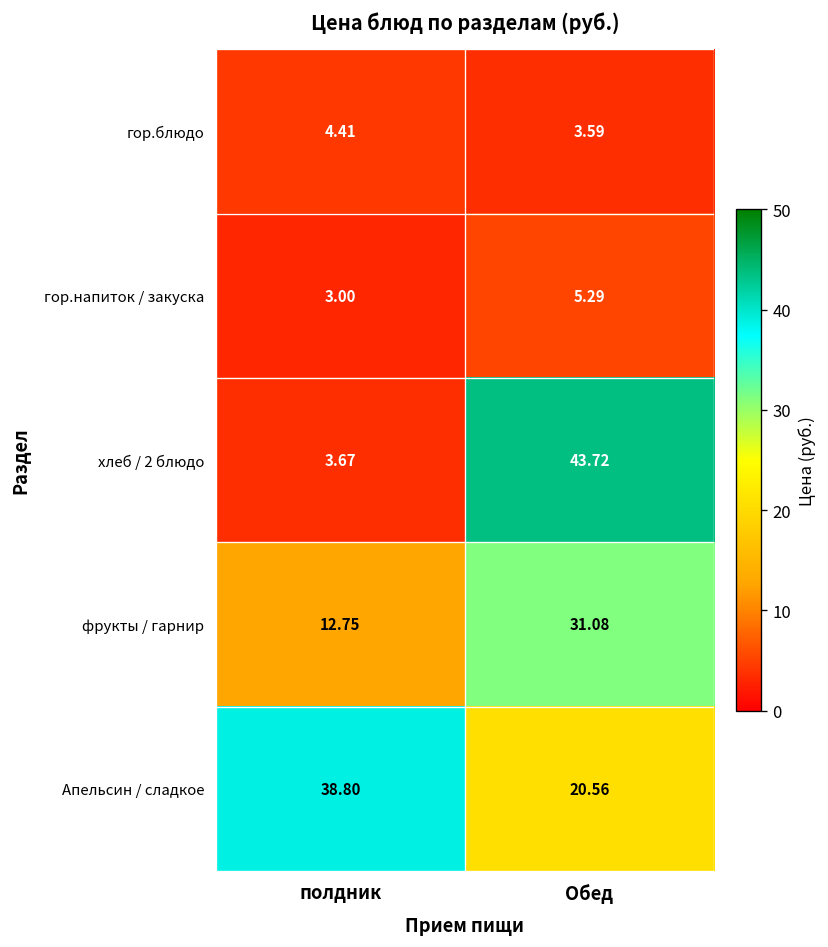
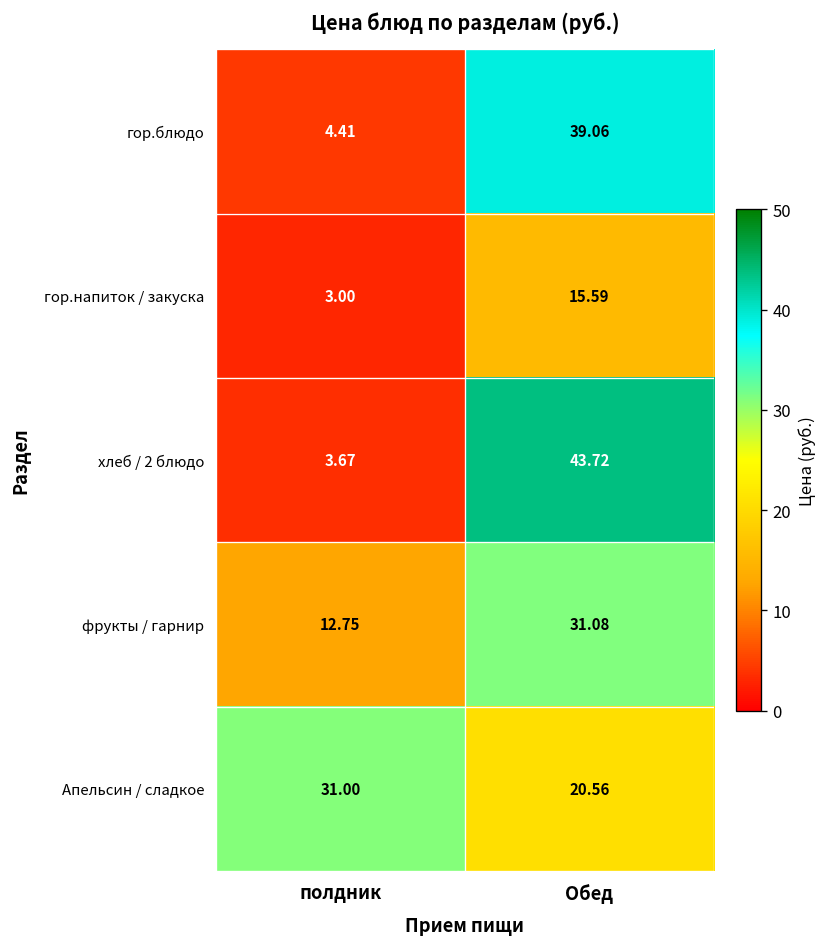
  {
    "гор.блюдо": {
      "полдник": 4.41,
-     "Обед": 3.59
+     "Обед": 39.06
    },
    "гор.напиток / закуска": {
      "полдник": 3.00,
-     "Обед": 5.29
+     "Обед": 15.59
    },
    "хлеб / 2 блюдо": {
      "полдник": 3.67,
      "Обед": 43.72
    },
    "фрукты / гарнир": {
      "полдник": 12.75,
      "Обед": 31.08
    },
    "Апельсин / сладкое": {
-     "полдник": 38.80,
+     "полдник": 31.00,
      "Обед": 20.56
    }
  }
